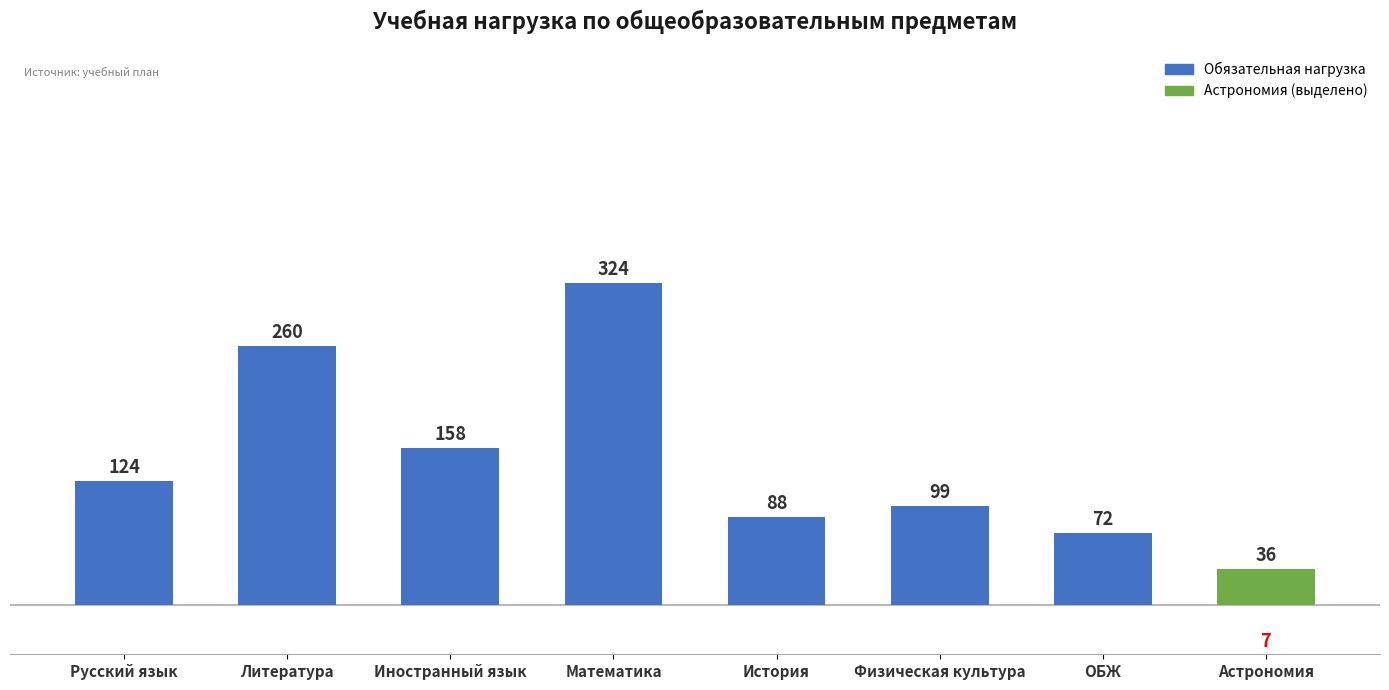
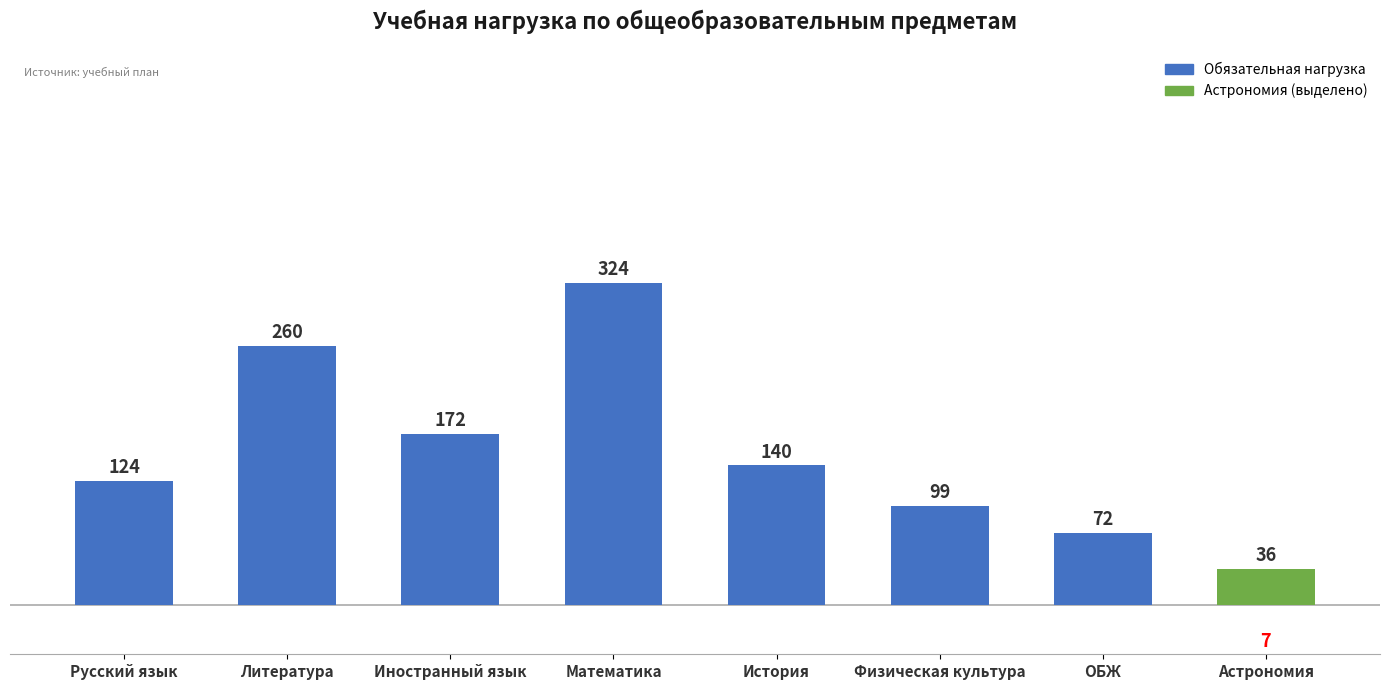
  {
    "Обязательная нагрузка": {
      "Русский язык": 124,
      "Литература": 260,
-     "Иностранный язык": 158,
+     "Иностранный язык": 172,
      "Математика": 324,
-     "История": 88,
+     "История": 140,
      "Физическая культура": 99,
      "ОБЖ": 72
    }
  }
